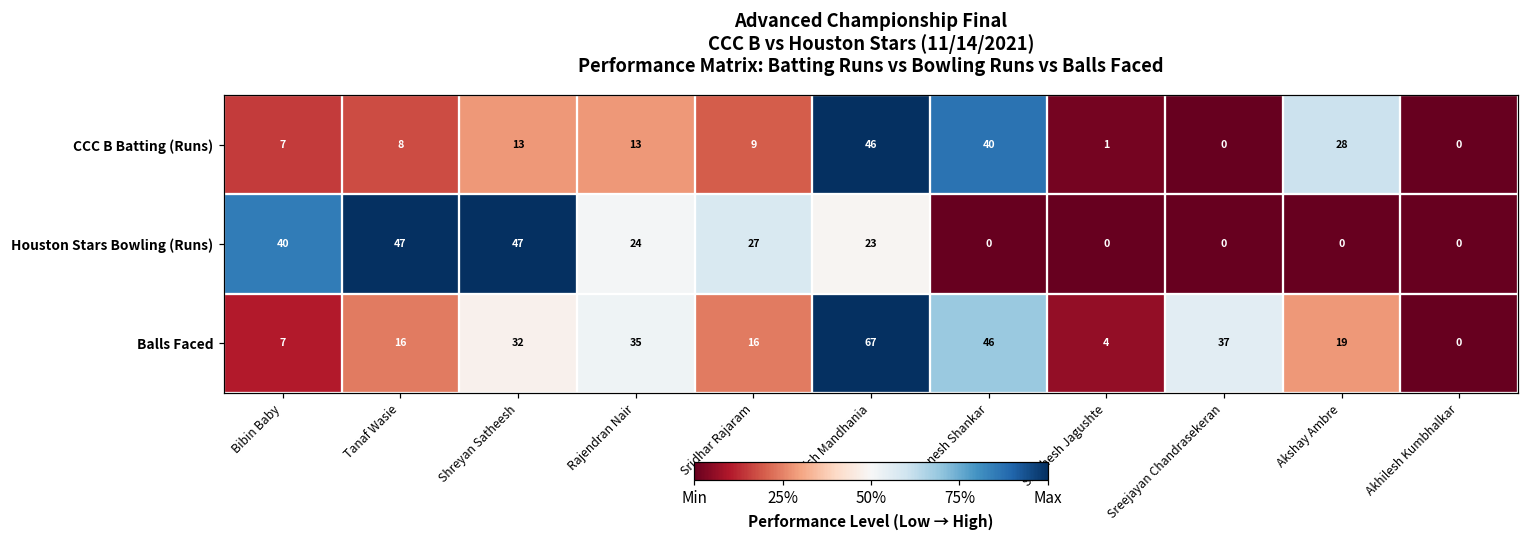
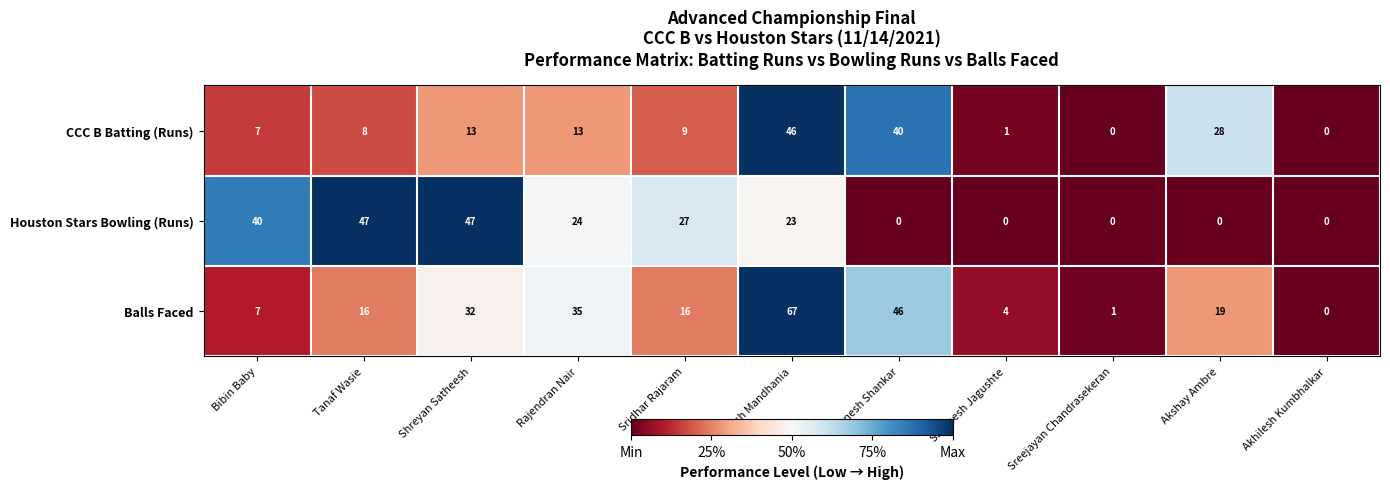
  {
    "CCC B Batting (Runs)": {
      "Bibin Baby": 7,
      "Tanaf Wasie": 8,
      "Shreyan Satheesh": 13,
      "Rajendran Nair": 13,
      "Sridhar Rajaram": 9,
      "Girish Mandhania": 46,
      "Manesh Shankar": 40,
      "Siddhesh Jagushte": 1,
      "Sreejayan Chandrasekeran": 0,
      "Akshay Ambre": 28,
      "Akhilesh Kumbhalkar": 0
    },
    "Houston Stars Bowling (Runs)": {
      "Bibin Baby": 40,
      "Tanaf Wasie": 47,
      "Shreyan Satheesh": 47,
      "Rajendran Nair": 24,
      "Sridhar Rajaram": 27,
      "Girish Mandhania": 23,
      "Manesh Shankar": 0,
      "Siddhesh Jagushte": 0,
      "Sreejayan Chandrasekeran": 0,
      "Akshay Ambre": 0,
      "Akhilesh Kumbhalkar": 0
    },
    "Balls Faced": {
      "Bibin Baby": 7,
      "Tanaf Wasie": 16,
      "Shreyan Satheesh": 32,
      "Rajendran Nair": 35,
      "Sridhar Rajaram": 16,
      "Girish Mandhania": 67,
      "Manesh Shankar": 46,
      "Siddhesh Jagushte": 4,
-     "Sreejayan Chandrasekeran": 37,
+     "Sreejayan Chandrasekeran": 1,
      "Akshay Ambre": 19,
      "Akhilesh Kumbhalkar": 0
    }
  }
